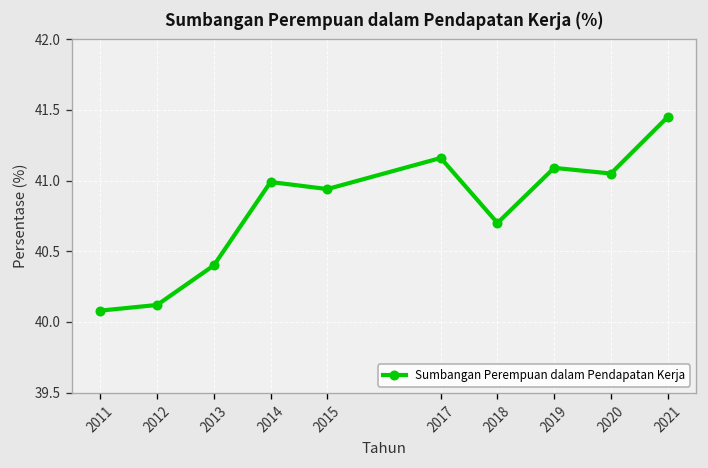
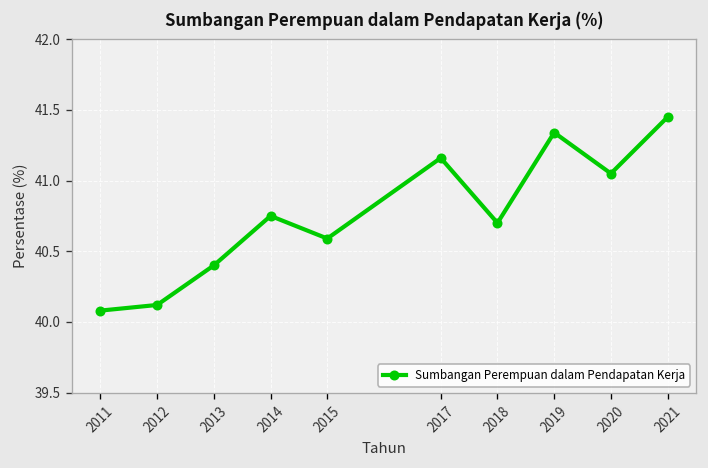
  {
    "2011": 40.08,
    "2012": 40.12,
    "2013": 40.40,
-   "2014": 40.99,
-   "2015": 40.94,
+   "2014": 40.75,
+   "2015": 40.59,
    "2017": 41.16,
    "2018": 40.70,
-   "2019": 41.09,
+   "2019": 41.34,
    "2020": 41.05,
    "2021": 41.45
  }
